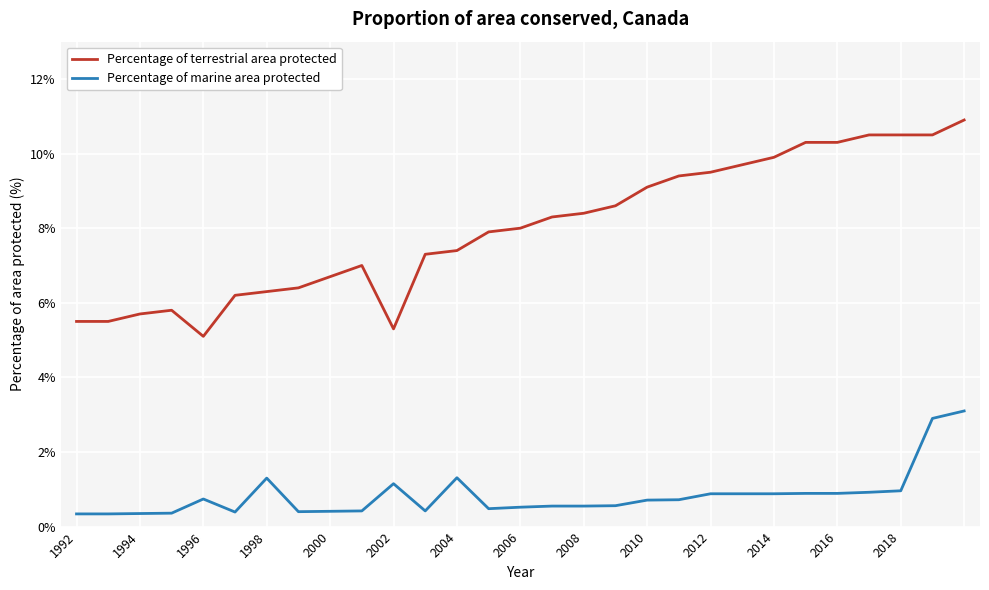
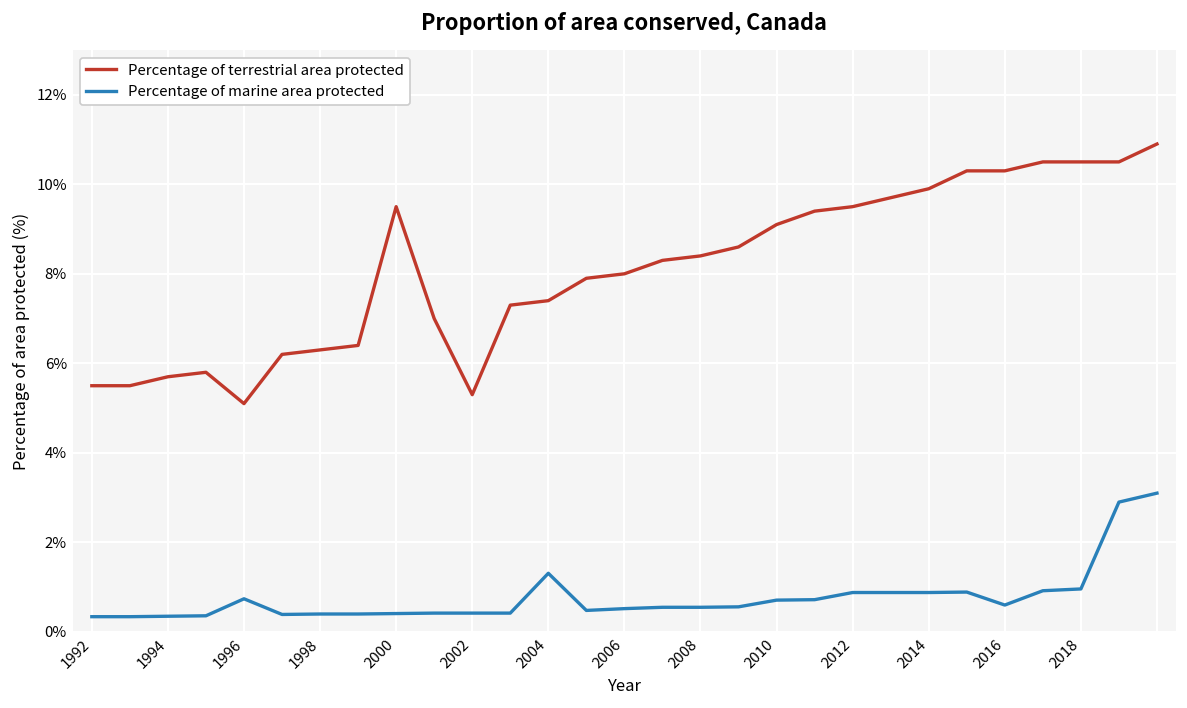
  {
    "Percentage of terrestrial area protected": {
      "1992": "5.5%",
      "1994": "5.7%",
      "1996": "5.1%",
      "1998": "6.3%",
-     "2000": "6.7%",
+     "2000": "9.5%",
      "2002": "5.3%",
      "2004": "7.4%",
      "2006": "8.0%",
      "2008": "8.4%",
      "2010": "9.1%",
      "2012": "9.5%",
      "2014": "9.9%",
      "2016": "10.3%"
    },
    "Percentage of marine area protected": {
      "1992": "0.3%",
      "1994": "0.4%",
      "1996": "0.7%",
-     "1998": "1.3%",
+     "1998": "0.4%",
      "2000": "0.4%",
-     "2002": "1.2%",
+     "2002": "0.4%",
      "2004": "1.3%",
      "2006": "0.5%",
      "2008": "0.6%",
      "2010": "0.7%",
      "2012": "0.9%",
      "2014": "0.9%",
-     "2016": "0.9%"
+     "2016": "0.6%"
    }
  }
